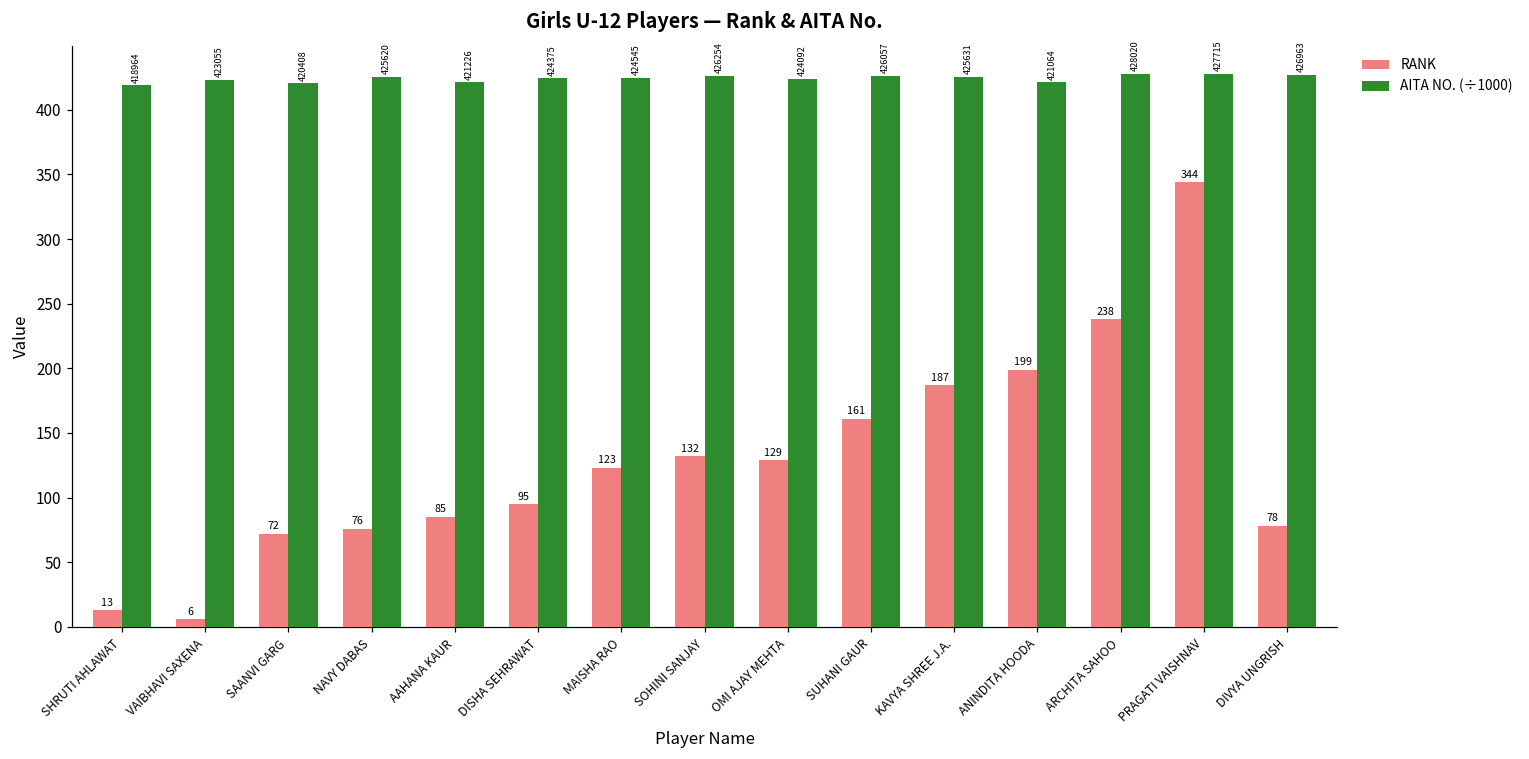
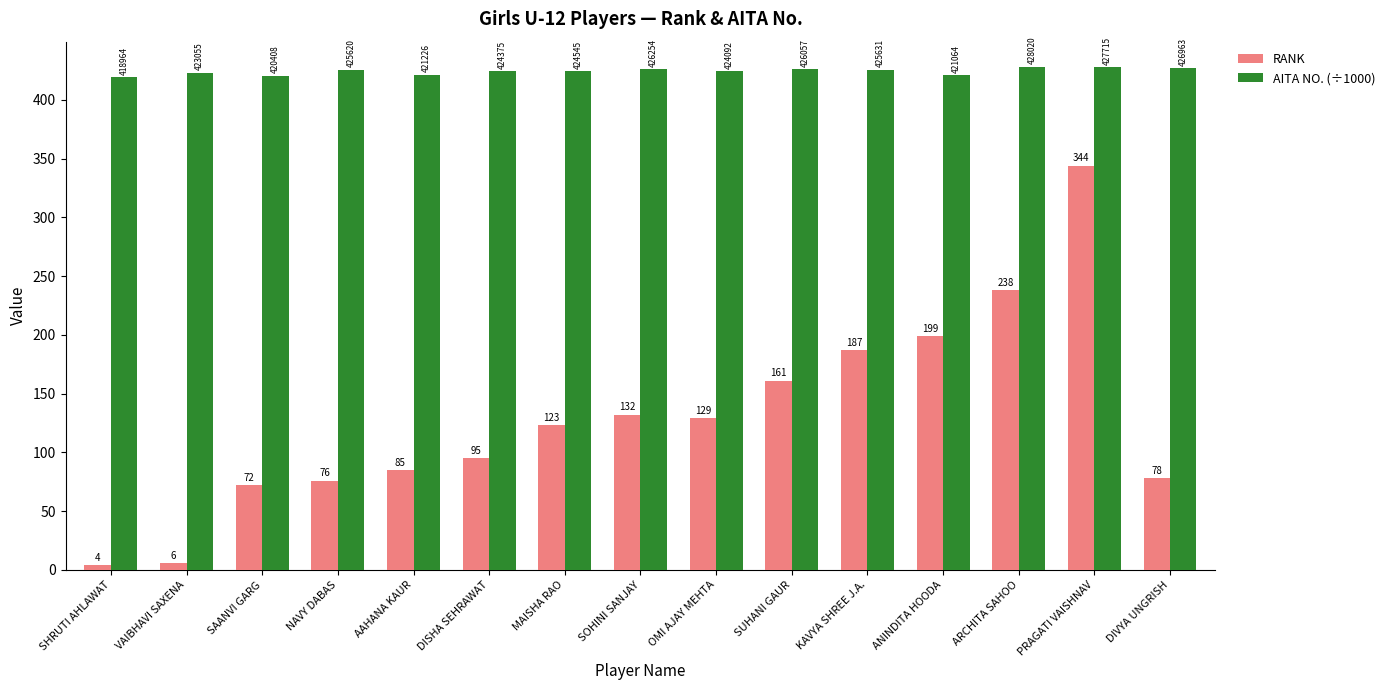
  {
    "RANK": {
-     "SHRUTI AHLAWAT": 13,
+     "SHRUTI AHLAWAT": 4,
      "VAIBHAVI SAXENA": 6,
      "SAANVI GARG": 72,
      "NAVY DABAS": 76,
      "AAHANA KAUR": 85,
      "DISHA SEHRAWAT": 95,
      "MAISHA RAO": 123,
      "SOHINI SANJAY": 132,
      "OMI AJAY MEHTA": 129,
      "SUHANI GAUR": 161,
      "KAVYA SHREE J.A.": 187,
      "ANINDITA HOODA": 199,
      "ARCHITA SAHOO": 238,
      "PRAGATI VAISHNAV": 344,
      "DIVYA UNGRISH": 78
    }
  }
